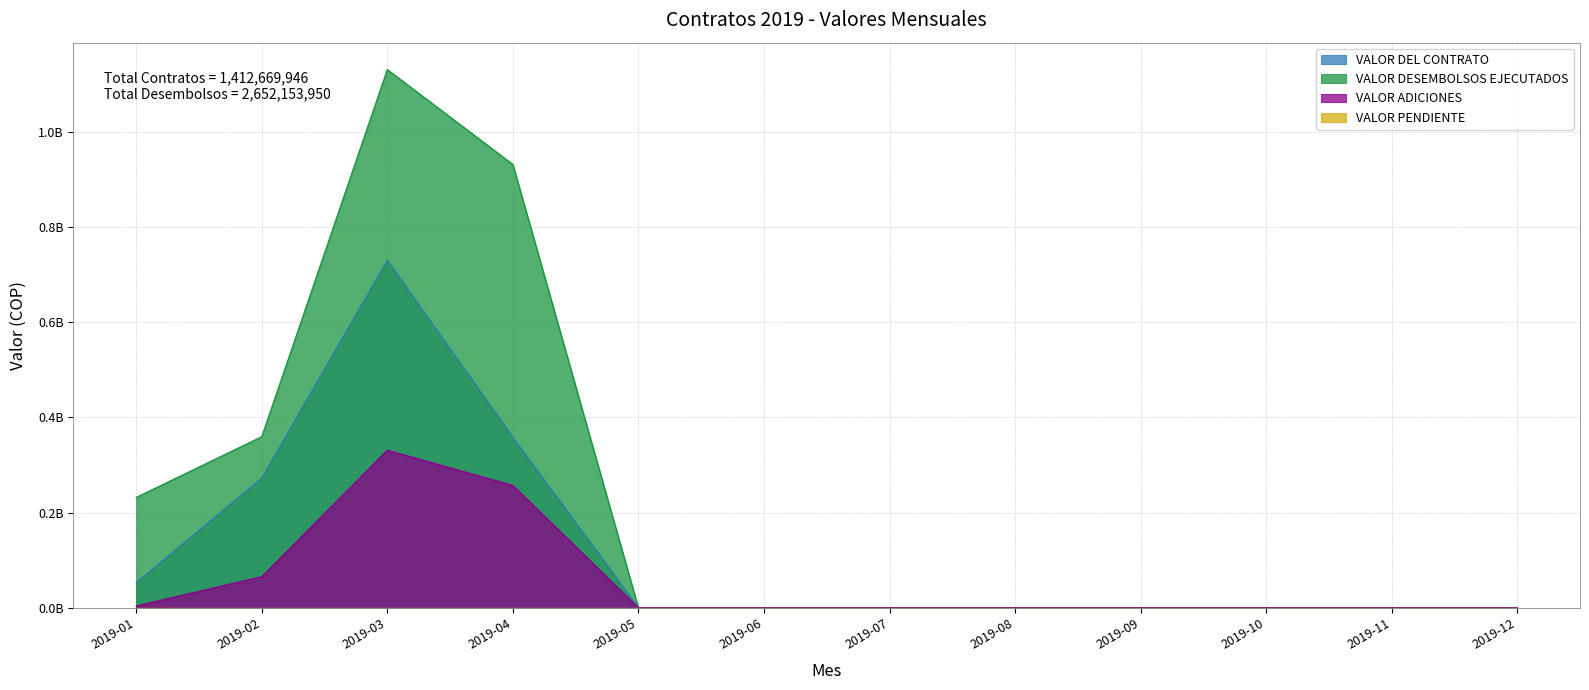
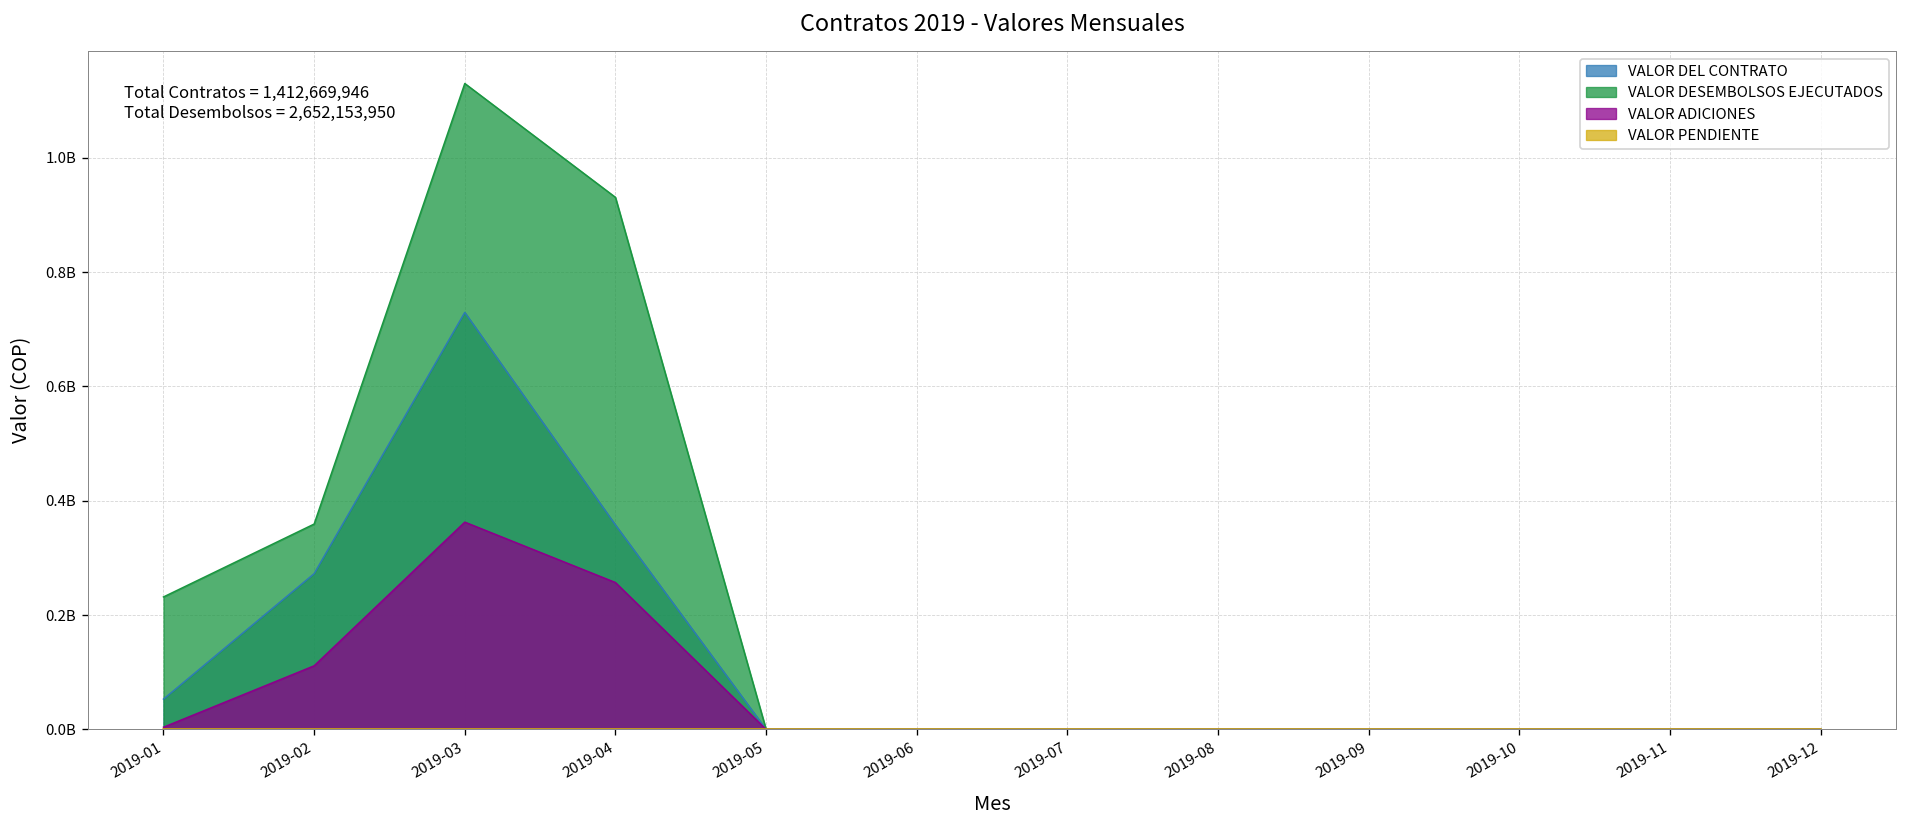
  {
    "VALOR DEL CONTRATO": {
      "2019-01": 50000000,
      "2019-02": 270000000,
      "2019-03": 730000000,
      "2019-04": 360000000
    },
    "VALOR DESEMBOLSOS EJECUTADOS": {
      "2019-01": 230000000,
      "2019-02": 360000000,
      "2019-03": 1130000000,
      "2019-04": 930000000
    },
    "VALOR ADICIONES": {
-     "2019-02": 70000000,
-     "2019-03": 330000000,
+     "2019-02": 110000000,
+     "2019-03": 360000000,
      "2019-04": 260000000
    },
    "VALOR PENDIENTE": {
      "2019-02": 0,
      "2019-03": 0,
      "2019-04": 0
    }
  }
